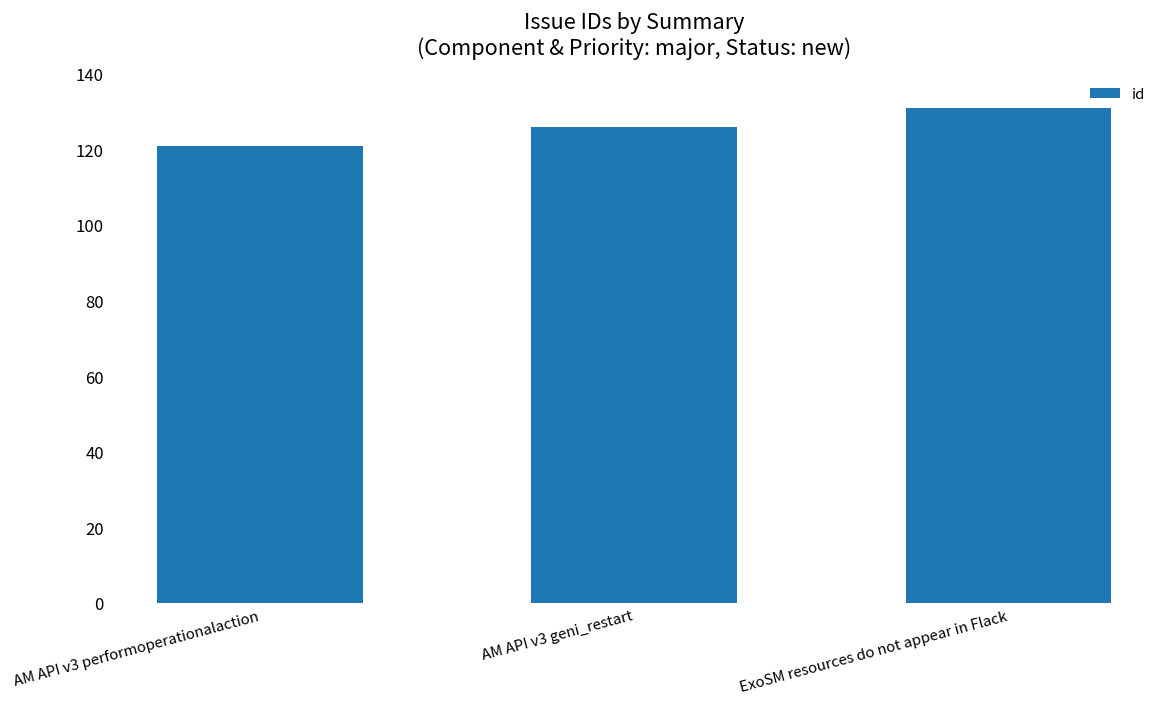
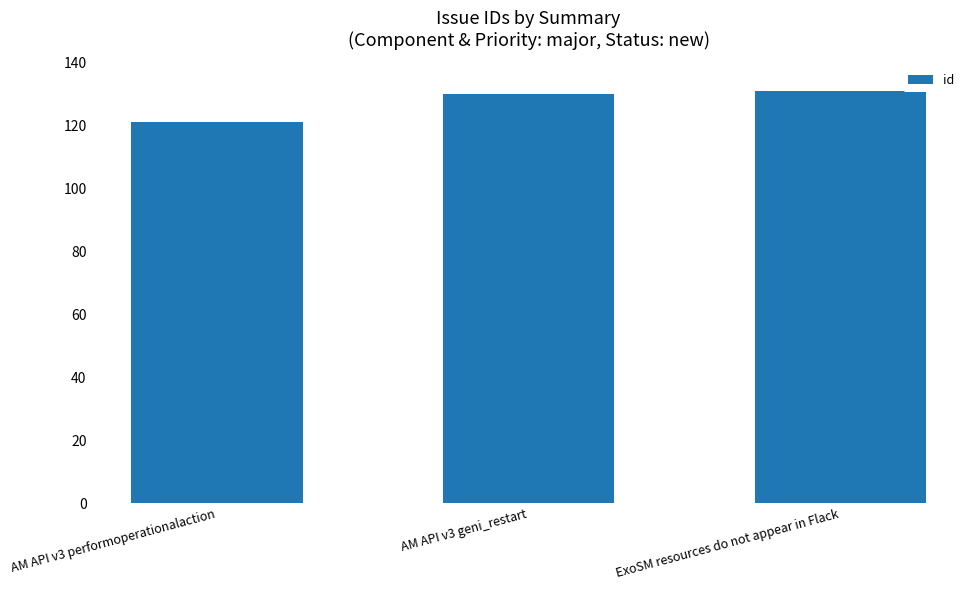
  {
    "AM API v3 performoperationalaction": 121,
-   "AM API v3 geni_restart": 126,
+   "AM API v3 geni_restart": 130,
    "ExoSM resources do not appear in Flack": 131
  }
